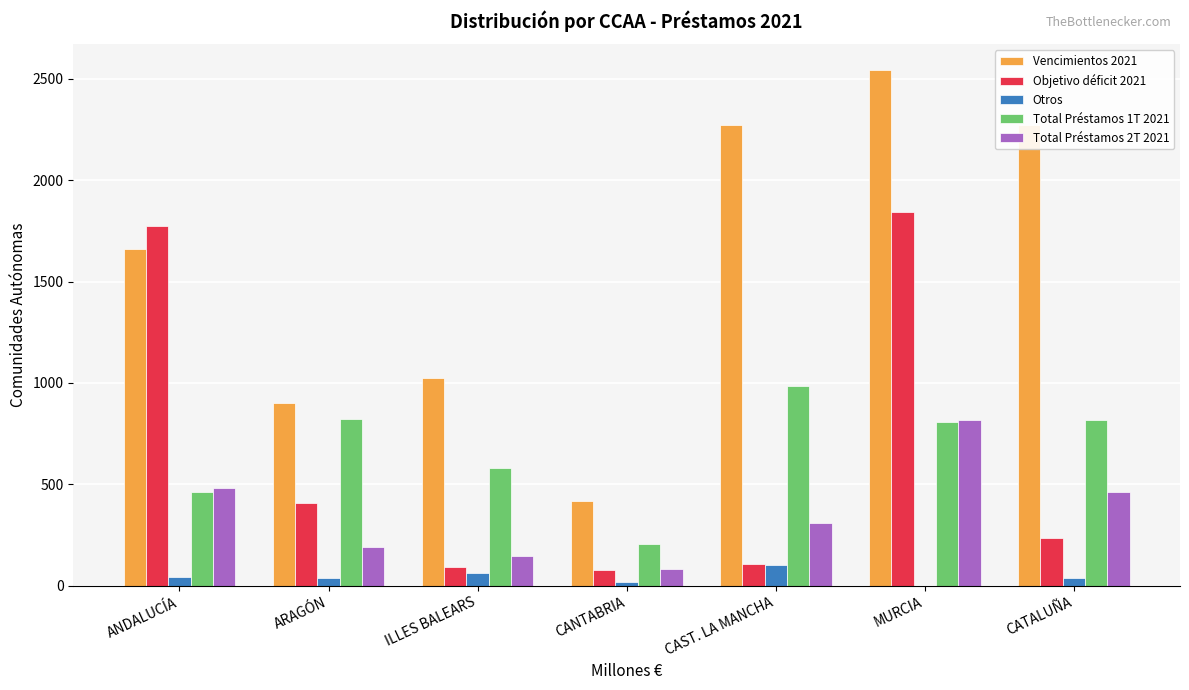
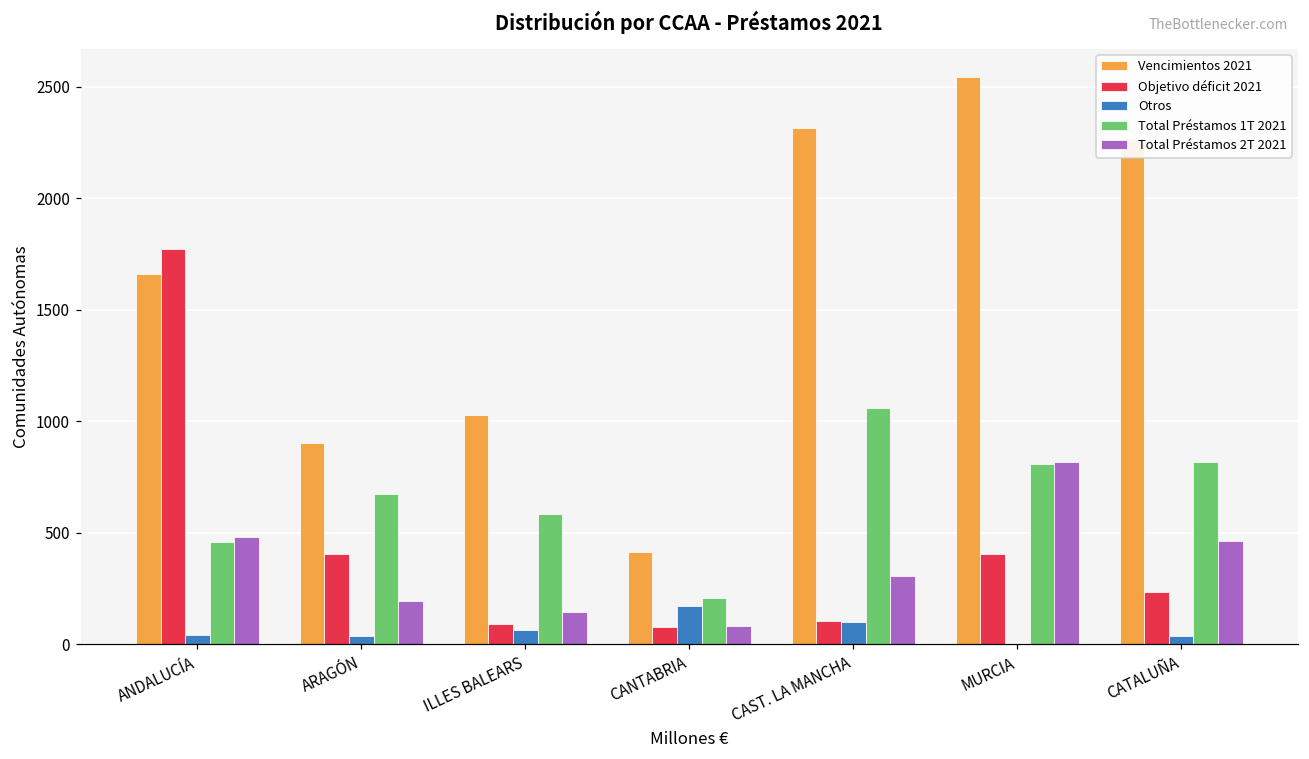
  {
    "Vencimientos 2021": {
      "ANDALUCÍA": 1660,
      "ARAGÓN": 900,
      "ILLES BALEARS": 1030,
      "CANTABRIA": 420,
-     "CAST. LA MANCHA": 2270,
+     "CAST. LA MANCHA": 2310,
      "MURCIA": 2540
    },
    "Objetivo déficit 2021": {
      "ANDALUCÍA": 1770,
      "ARAGÓN": 410,
      "ILLES BALEARS": 90,
      "CANTABRIA": 80,
      "CAST. LA MANCHA": 100,
-     "MURCIA": 1840,
+     "MURCIA": 410,
      "CATALUÑA": 230
    },
    "Otros": {
      "ANDALUCÍA": 40,
      "ARAGÓN": 40,
      "ILLES BALEARS": 60,
-     "CANTABRIA": 20,
+     "CANTABRIA": 170,
      "CAST. LA MANCHA": 100,
      "MURCIA": 0,
      "CATALUÑA": 40
    },
    "Total Préstamos 1T 2021": {
      "ANDALUCÍA": 460,
-     "ARAGÓN": 820,
+     "ARAGÓN": 670,
      "ILLES BALEARS": 580,
      "CANTABRIA": 210,
-     "CAST. LA MANCHA": 980,
+     "CAST. LA MANCHA": 1060,
      "MURCIA": 810,
      "CATALUÑA": 820
    },
    "Total Préstamos 2T 2021": {
      "ANDALUCÍA": 480,
      "ARAGÓN": 190,
      "ILLES BALEARS": 140,
      "CANTABRIA": 80,
      "CAST. LA MANCHA": 310,
      "MURCIA": 820,
      "CATALUÑA": 460
    }
  }
